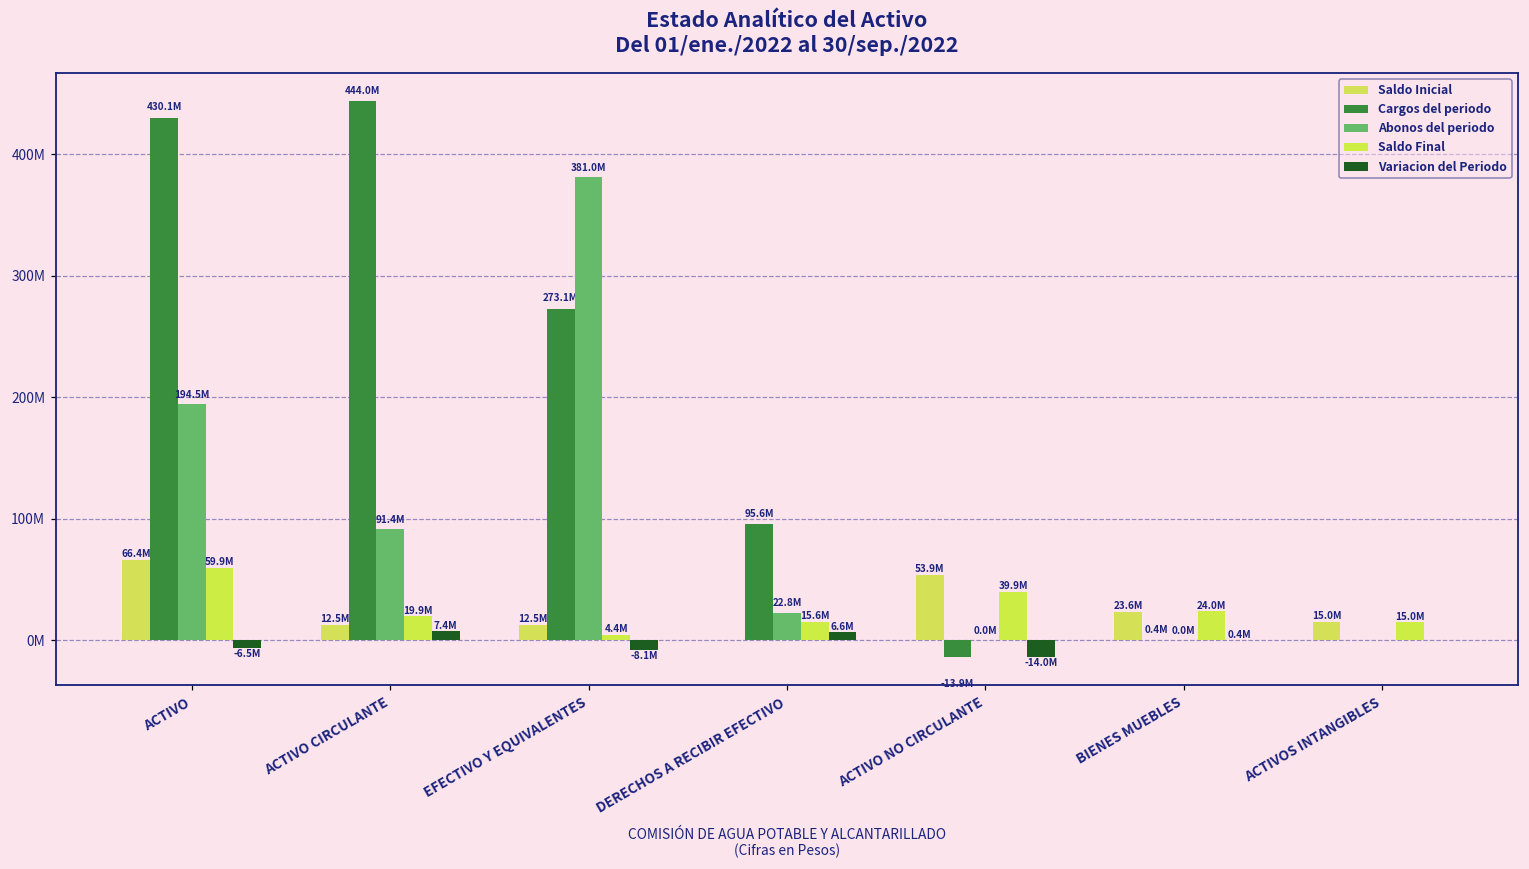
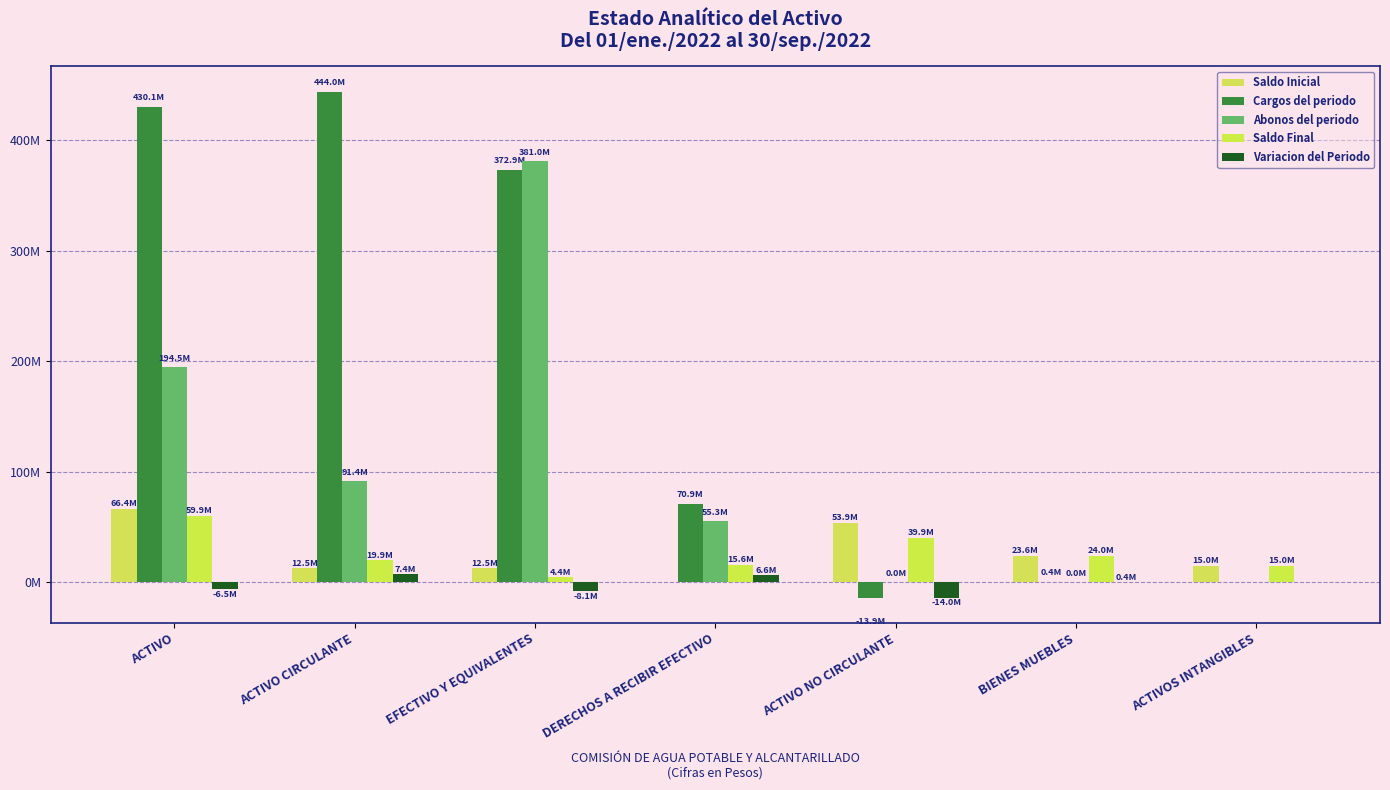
  {
    "Cargos del periodo": {
      "ACTIVO": "430.1M",
      "ACTIVO CIRCULANTE": "444.0M",
-     "EFECTIVO Y EQUIVALENTES": "273.1M",
-     "DERECHOS A RECIBIR EFECTIVO": "95.6M",
+     "EFECTIVO Y EQUIVALENTES": "372.9M",
+     "DERECHOS A RECIBIR EFECTIVO": "70.9M",
      "ACTIVO NO CIRCULANTE": "-13.9M",
      "BIENES MUEBLES": "0.4M"
    },
    "Abonos del periodo": {
      "ACTIVO": "194.5M",
      "ACTIVO CIRCULANTE": "91.4M",
      "EFECTIVO Y EQUIVALENTES": "381.0M",
-     "DERECHOS A RECIBIR EFECTIVO": "22.8M"
+     "DERECHOS A RECIBIR EFECTIVO": "55.3M"
    },
    "Variacion del Periodo": {
      "ACTIVO": "-6.5M",
      "ACTIVO CIRCULANTE": "7.4M",
      "EFECTIVO Y EQUIVALENTES": "-8.1M",
      "DERECHOS A RECIBIR EFECTIVO": "6.6M",
      "ACTIVO NO CIRCULANTE": "-14.0M",
      "BIENES MUEBLES": "0.4M"
    }
  }
